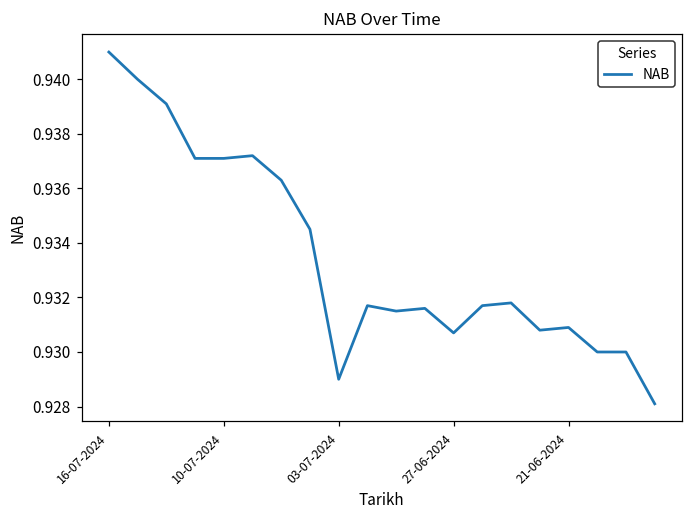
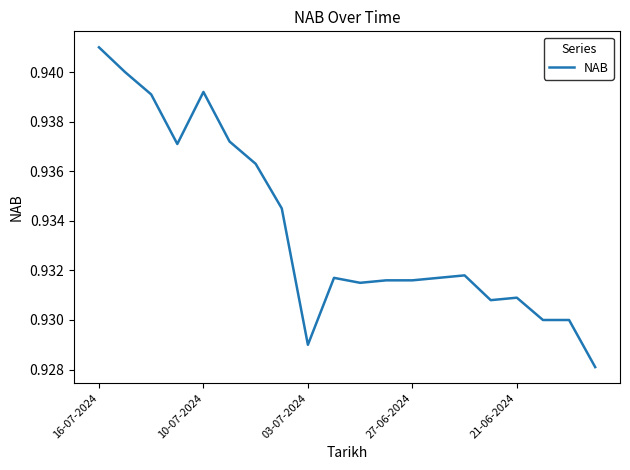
  {
    "16-07-2024": 0.9410,
-   "10-07-2024": 0.9371,
+   "10-07-2024": 0.9392,
    "03-07-2024": 0.9290,
-   "27-06-2024": 0.9307,
+   "27-06-2024": 0.9316,
    "21-06-2024": 0.9309
  }
